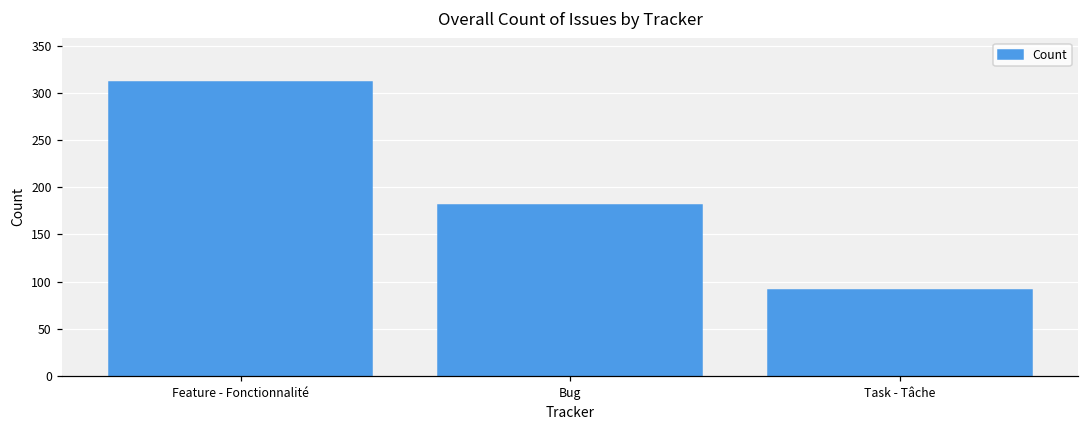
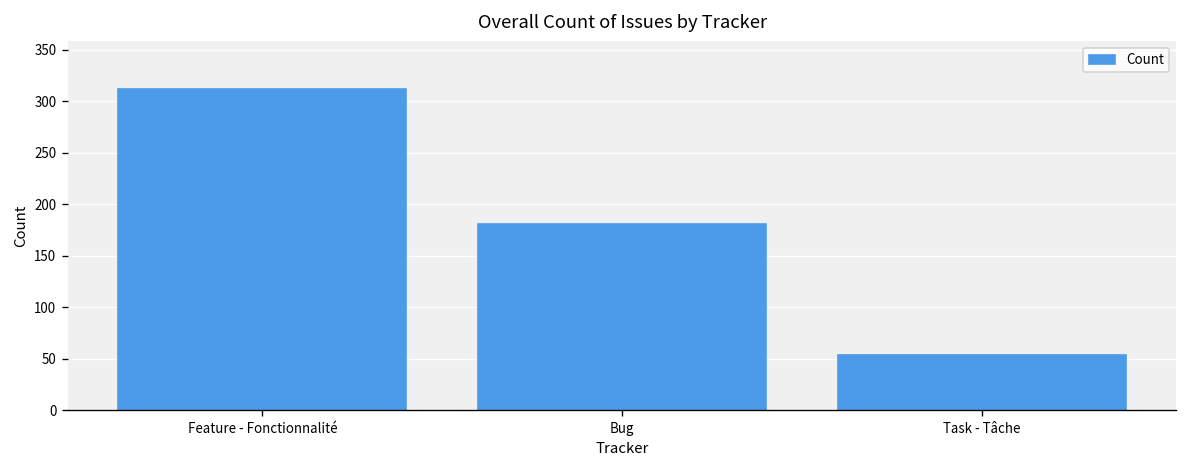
  {
    "Feature - Fonctionnalité": 310,
    "Bug": 180,
-   "Task - Tâche": 90
+   "Task - Tâche": 50
  }
